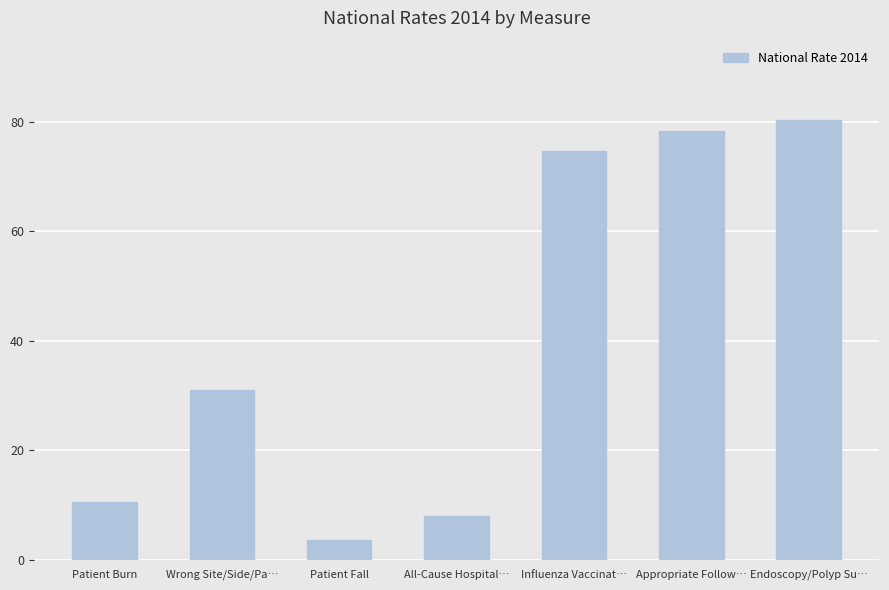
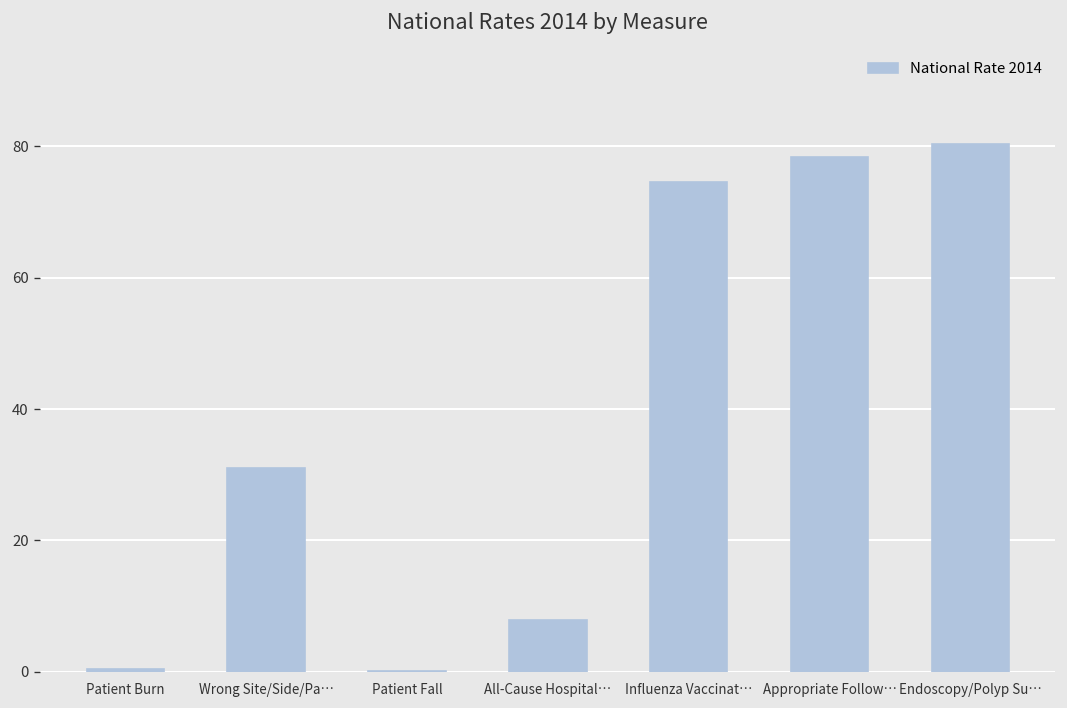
  {
-   "Patient Burn": 10,
+   "Patient Burn": 0,
    "Wrong Site/Side/Pa…": 31,
-   "Patient Fall": 4,
+   "Patient Fall": 0,
    "All-Cause Hospital…": 8,
    "Influenza Vaccinat…": 75,
    "Appropriate Follow…": 78,
    "Endoscopy/Polyp Su…": 80
  }
